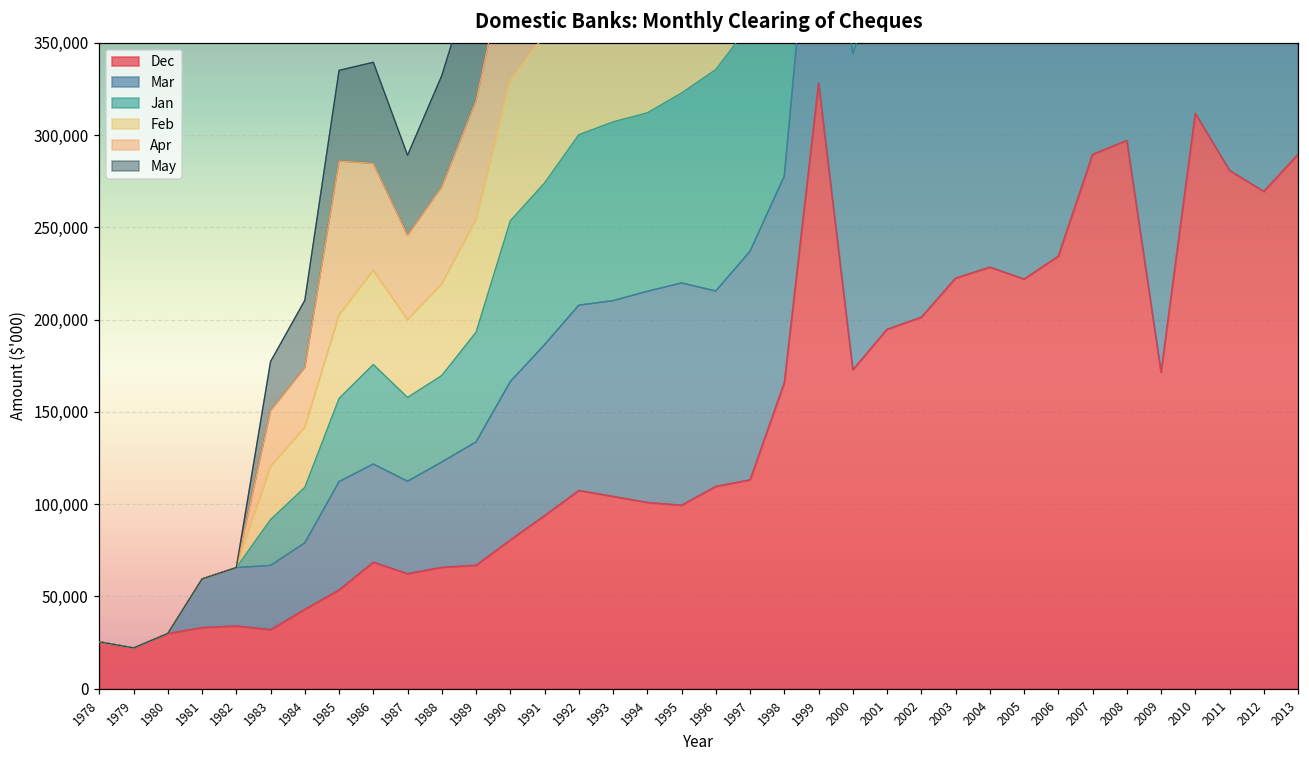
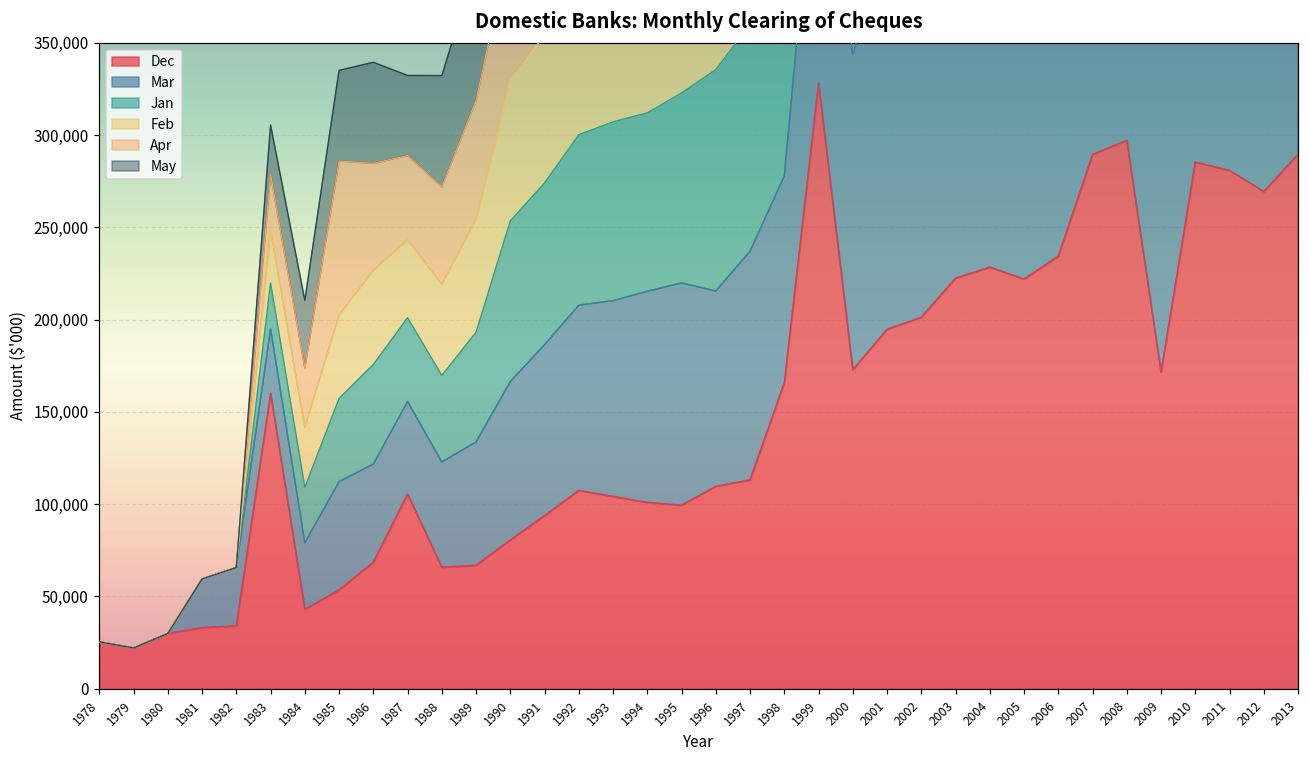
  {
    "Dec": {
      "1981": "33,000",
      "1982": "34,000",
-     "1983": "32,000",
+     "1983": "160,000",
      "1984": "43,000",
      "1985": "53,000",
      "1986": "69,000",
-     "1987": "62,000",
+     "1987": "106,000",
      "1988": "66,000",
      "1989": "67,000",
      "1990": "81,000",
      "1991": "94,000",
      "1992": "107,000",
      "1993": "104,000",
      "1994": "101,000",
      "1995": "99,000",
      "1996": "110,000",
      "1997": "113,000",
      "1998": "166,000",
      "1999": "328,000",
      "2000": "173,000",
      "2001": "195,000",
      "2002": "201,000",
      "2003": "222,000",
      "2004": "228,000",
      "2005": "222,000",
      "2006": "234,000",
      "2007": "289,000",
      "2008": "297,000",
      "2009": "171,000",
-     "2010": "312,000",
+     "2010": "285,000",
      "2011": "281,000",
      "2012": "269,000",
      "2013": "290,000"
    }
  }
